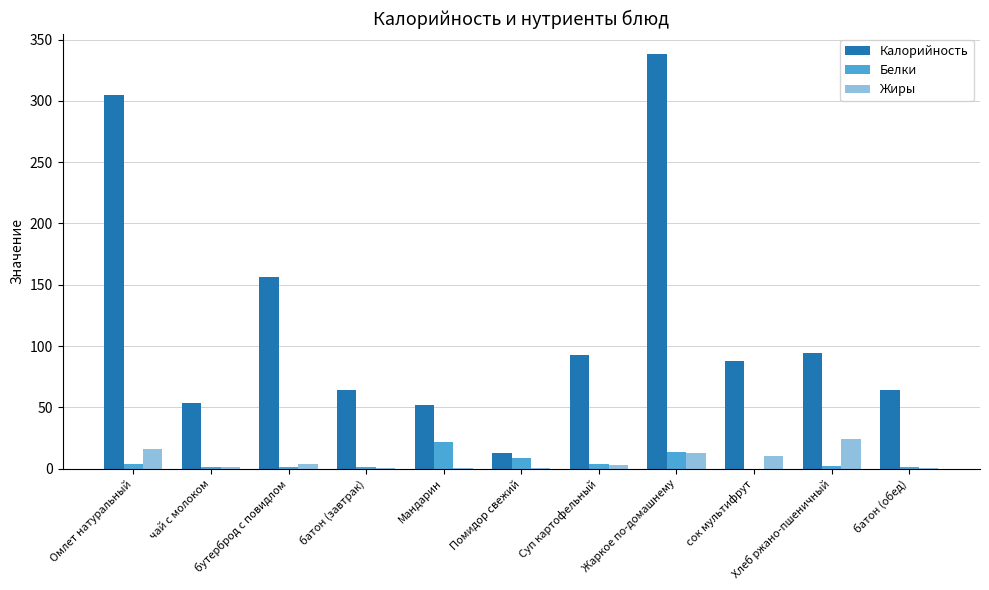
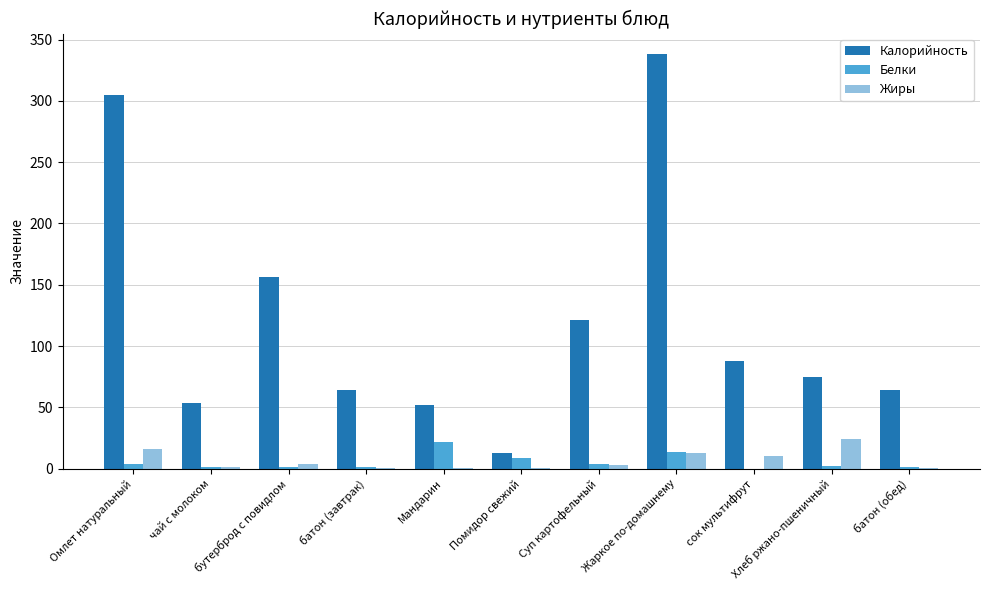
  {
    "Калорийность": {
      "Омлет натуральный": 305,
      "чай с молоком": 54,
      "бутерброд с повидлом": 157,
      "батон (завтрак)": 64,
      "Мандарин": 52,
      "Помидор свежий": 13,
-     "Суп картофельный": 93,
+     "Суп картофельный": 121,
      "Жаркое по-домашнему": 338,
      "сок мультифрут": 88,
-     "Хлеб ржано-пшеничный": 94,
+     "Хлеб ржано-пшеничный": 75,
      "батон (обед)": 64
    },
    "Белки": {
      "Омлет натуральный": 4,
      "Мандарин": 22,
      "Помидор свежий": 9,
      "Суп картофельный": 4,
      "Жаркое по-домашнему": 14,
      "сок мультифрут": 0
    },
    "Жиры": {
      "Омлет натуральный": 16,
      "бутерброд с повидлом": 4,
      "Суп картофельный": 3,
      "Жаркое по-домашнему": 12,
      "сок мультифрут": 10,
      "Хлеб ржано-пшеничный": 24
    }
  }
